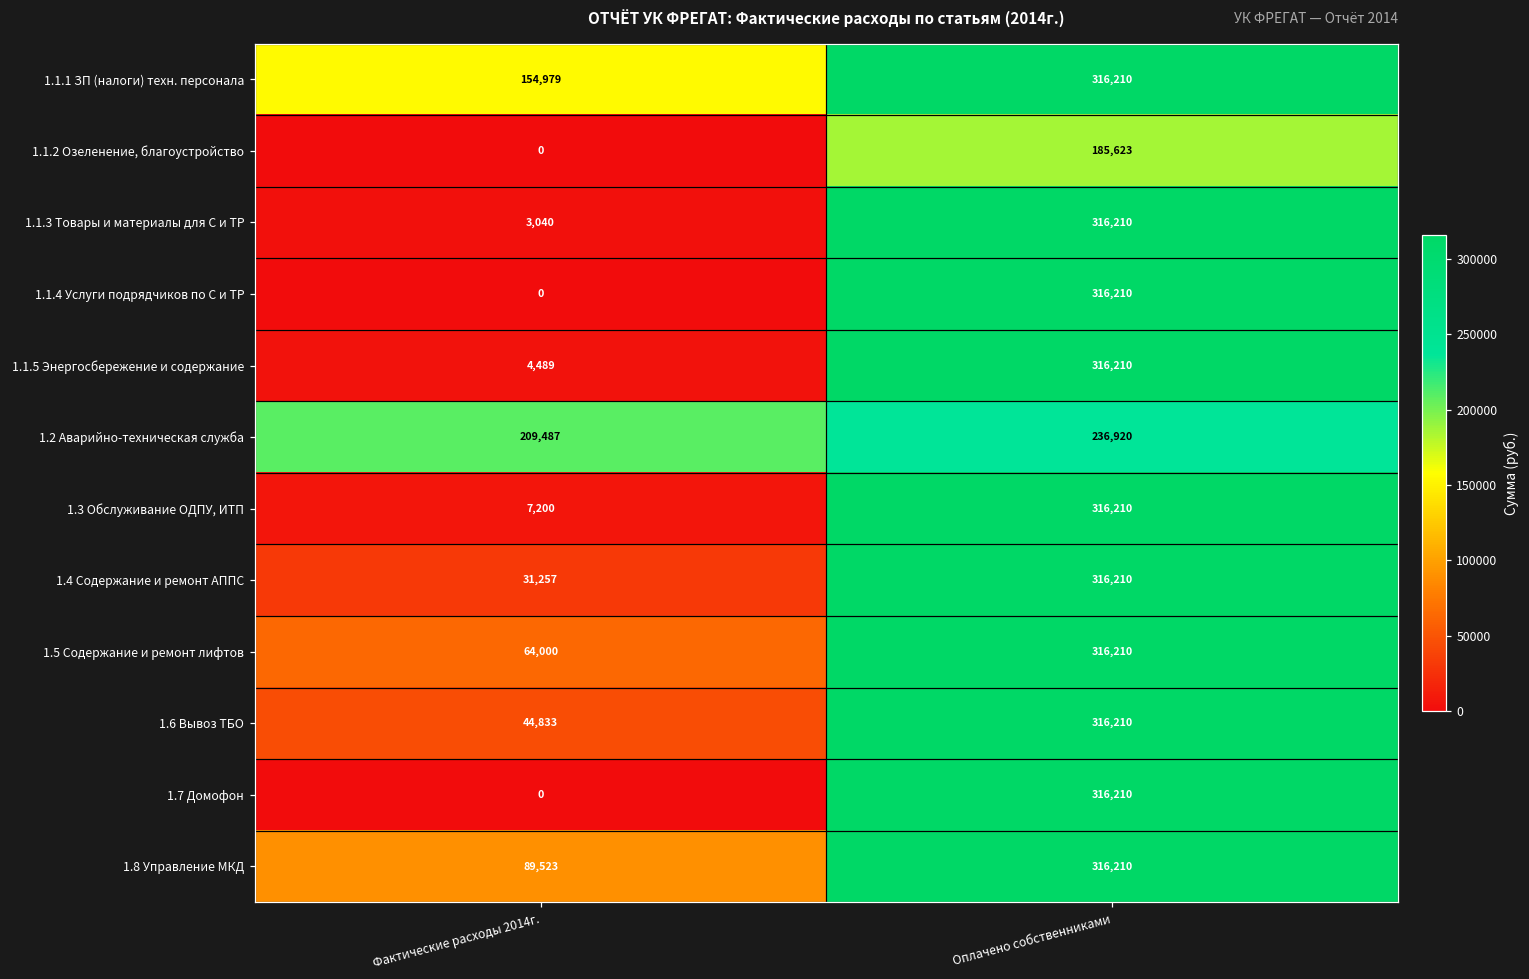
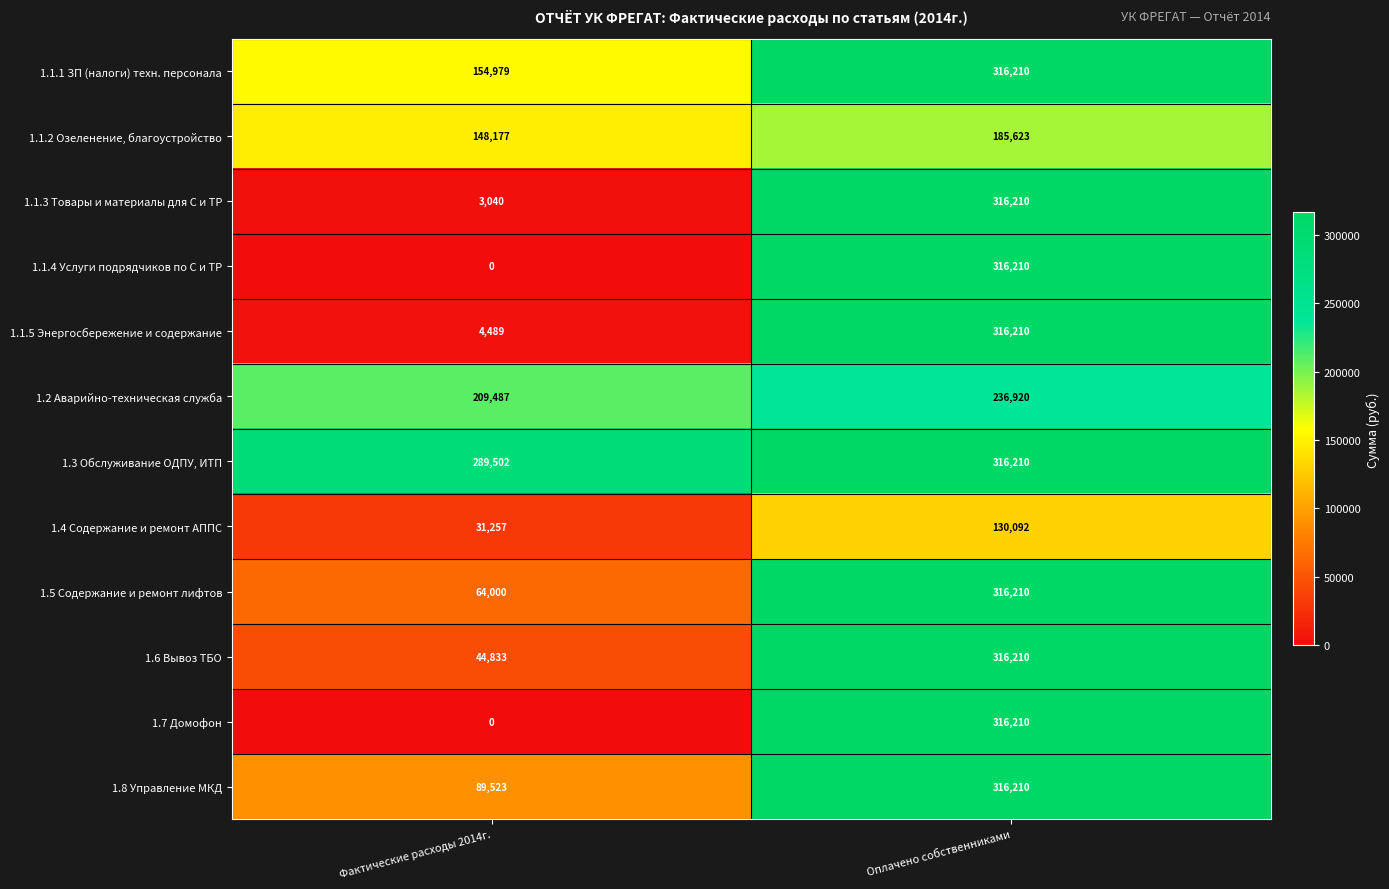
  {
    "1.1.1 ЗП (налоги) техн. персонала": {
      "Фактические расходы 2014г.": "154,979",
      "Оплачено собственниками": "316,210"
    },
    "1.1.2 Озеленение, благоустройство": {
-     "Фактические расходы 2014г.": "0",
+     "Фактические расходы 2014г.": "148,177",
      "Оплачено собственниками": "185,623"
    },
    "1.1.3 Товары и материалы для С и ТР": {
      "Фактические расходы 2014г.": "3,040",
      "Оплачено собственниками": "316,210"
    },
    "1.1.4 Услуги подрядчиков по С и ТР": {
      "Фактические расходы 2014г.": "0",
      "Оплачено собственниками": "316,210"
    },
    "1.1.5 Энергосбережение и содержание": {
      "Фактические расходы 2014г.": "4,489",
      "Оплачено собственниками": "316,210"
    },
    "1.2 Аварийно-техническая служба": {
      "Фактические расходы 2014г.": "209,487",
      "Оплачено собственниками": "236,920"
    },
    "1.3 Обслуживание ОДПУ, ИТП": {
-     "Фактические расходы 2014г.": "7,200",
+     "Фактические расходы 2014г.": "289,502",
      "Оплачено собственниками": "316,210"
    },
    "1.4 Содержание и ремонт АППС": {
      "Фактические расходы 2014г.": "31,257",
-     "Оплачено собственниками": "316,210"
+     "Оплачено собственниками": "130,092"
    },
    "1.5 Содержание и ремонт лифтов": {
      "Фактические расходы 2014г.": "64,000",
      "Оплачено собственниками": "316,210"
    },
    "1.6 Вывоз ТБО": {
      "Фактические расходы 2014г.": "44,833",
      "Оплачено собственниками": "316,210"
    },
    "1.7 Домофон": {
      "Фактические расходы 2014г.": "0",
      "Оплачено собственниками": "316,210"
    },
    "1.8 Управление МКД": {
      "Фактические расходы 2014г.": "89,523",
      "Оплачено собственниками": "316,210"
    }
  }
